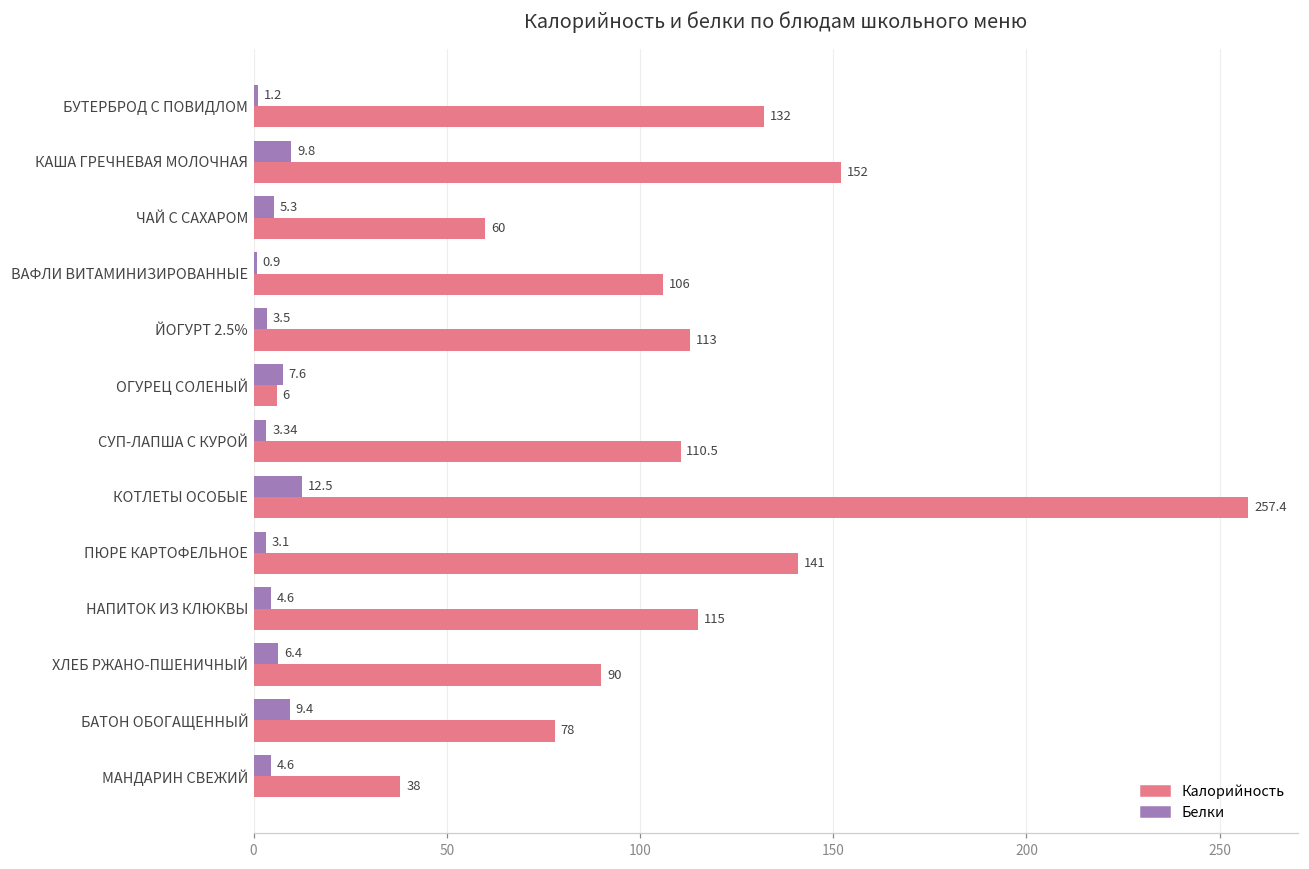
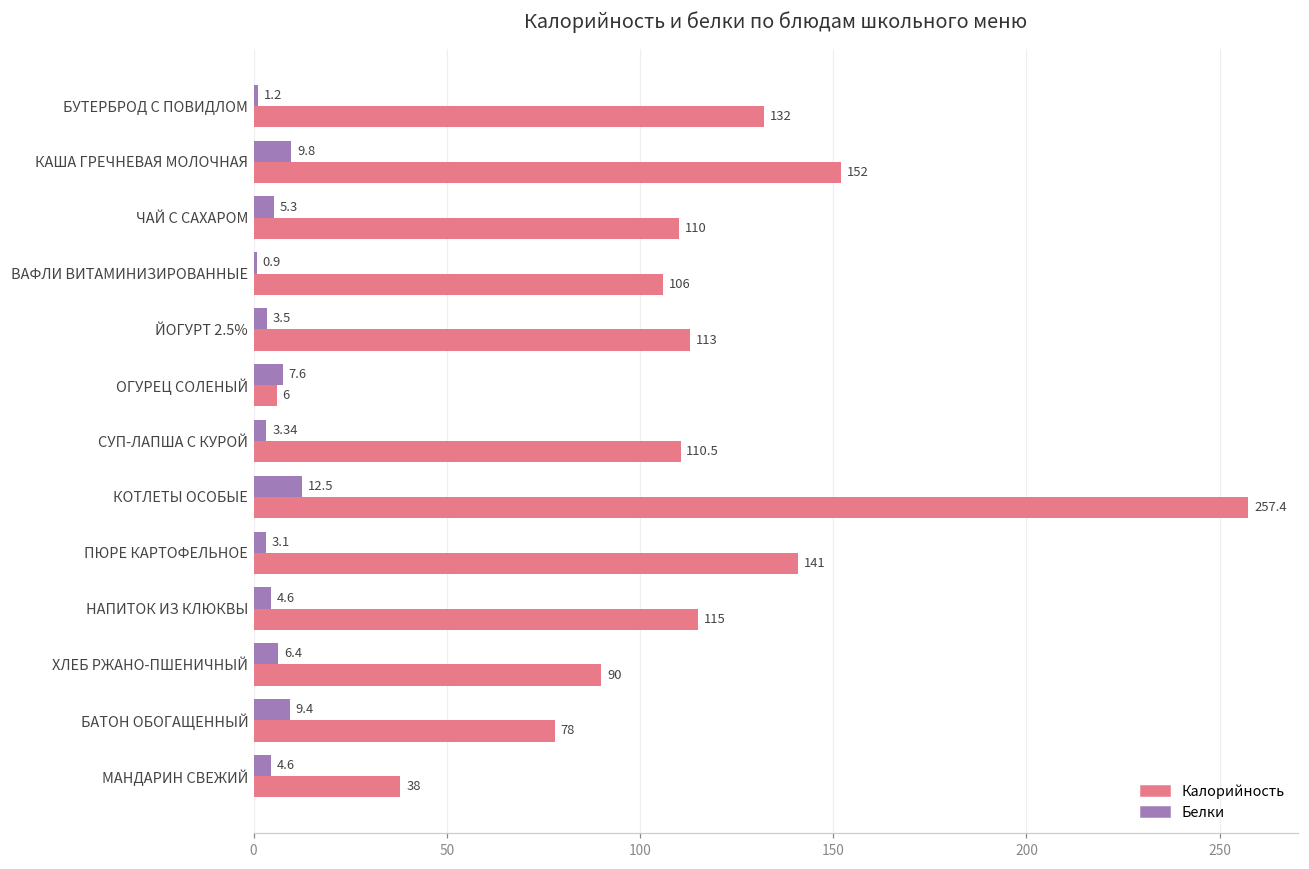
  {
    "Калорийность": {
      "БУТЕРБРОД С ПОВИДЛОМ": 132,
      "КАША ГРЕЧНЕВАЯ МОЛОЧНАЯ": 152,
-     "ЧАЙ С САХАРОМ": 60,
+     "ЧАЙ С САХАРОМ": 110,
      "ВАФЛИ ВИТАМИНИЗИРОВАННЫЕ": 106,
      "ЙОГУРТ 2.5%": 113,
      "ОГУРЕЦ СОЛЕНЫЙ": 6,
      "СУП-ЛАПША С КУРОЙ": 110.5,
      "КОТЛЕТЫ ОСОБЫЕ": 257.4,
      "ПЮРЕ КАРТОФЕЛЬНОЕ": 141,
      "НАПИТОК ИЗ КЛЮКВЫ": 115,
      "ХЛЕБ РЖАНО-ПШЕНИЧНЫЙ": 90,
      "БАТОН ОБОГАЩЕННЫЙ": 78,
      "МАНДАРИН СВЕЖИЙ": 38
    },
    "Белки": {
      "БУТЕРБРОД С ПОВИДЛОМ": 1.2,
      "КАША ГРЕЧНЕВАЯ МОЛОЧНАЯ": 9.8,
      "ЧАЙ С САХАРОМ": 5.3,
      "ВАФЛИ ВИТАМИНИЗИРОВАННЫЕ": 0.9,
      "ЙОГУРТ 2.5%": 3.5,
      "ОГУРЕЦ СОЛЕНЫЙ": 7.6,
      "СУП-ЛАПША С КУРОЙ": 3.34,
      "КОТЛЕТЫ ОСОБЫЕ": 12.5,
      "ПЮРЕ КАРТОФЕЛЬНОЕ": 3.1,
      "НАПИТОК ИЗ КЛЮКВЫ": 4.6,
      "ХЛЕБ РЖАНО-ПШЕНИЧНЫЙ": 6.4,
      "БАТОН ОБОГАЩЕННЫЙ": 9.4,
      "МАНДАРИН СВЕЖИЙ": 4.6
    }
  }
